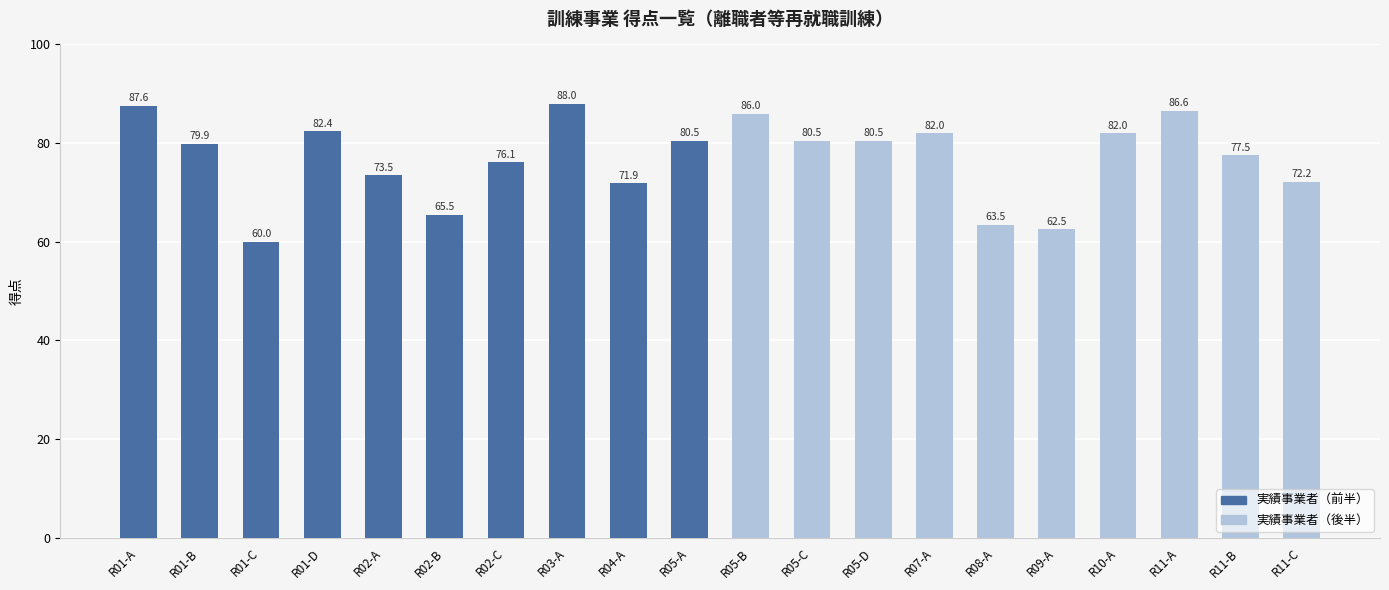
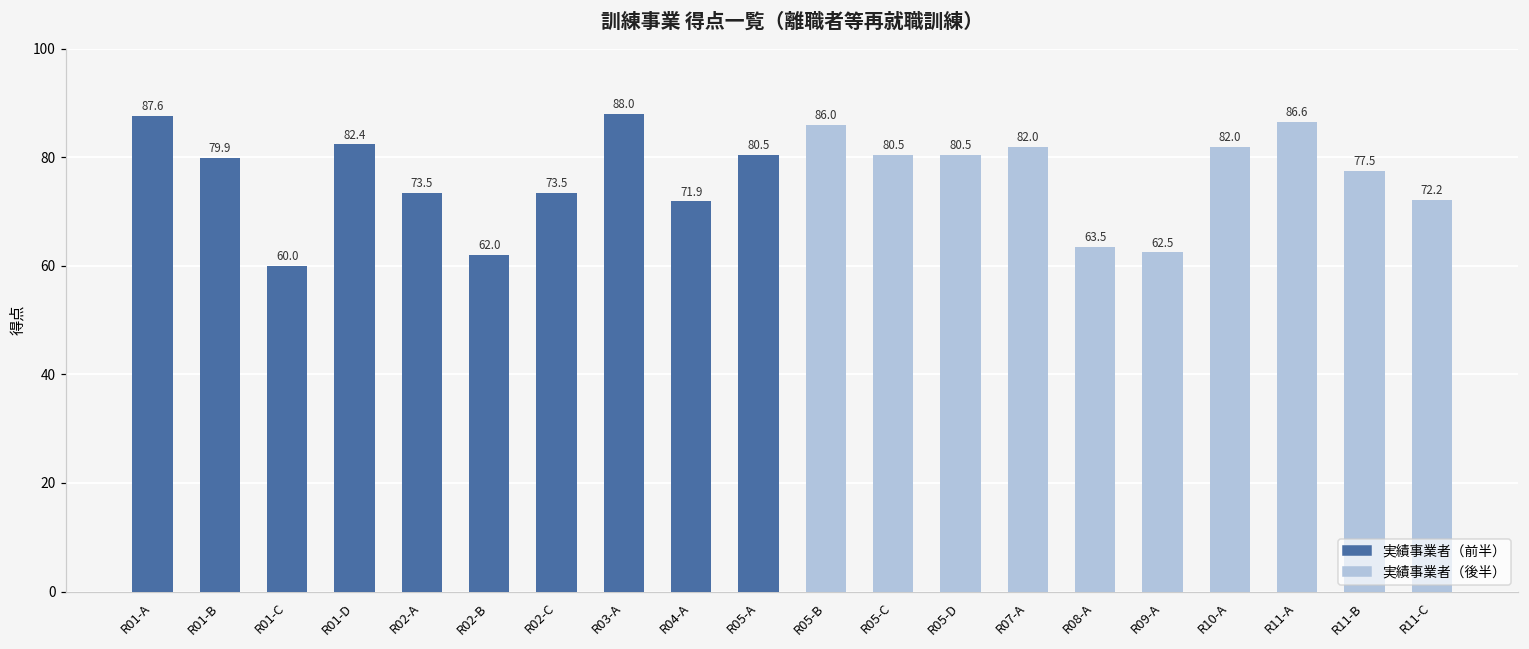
  {
    "R01-A": 87.6,
    "R01-B": 79.9,
    "R01-C": 60.0,
    "R01-D": 82.4,
    "R02-A": 73.5,
-   "R02-B": 65.5,
-   "R02-C": 76.1,
+   "R02-B": 62.0,
+   "R02-C": 73.5,
    "R03-A": 88.0,
    "R04-A": 71.9,
    "R05-A": 80.5,
    "R05-B": 86.0,
    "R05-C": 80.5,
    "R05-D": 80.5,
    "R07-A": 82.0,
    "R08-A": 63.5,
    "R09-A": 62.5,
    "R10-A": 82.0,
    "R11-A": 86.6,
    "R11-B": 77.5,
    "R11-C": 72.2
  }
